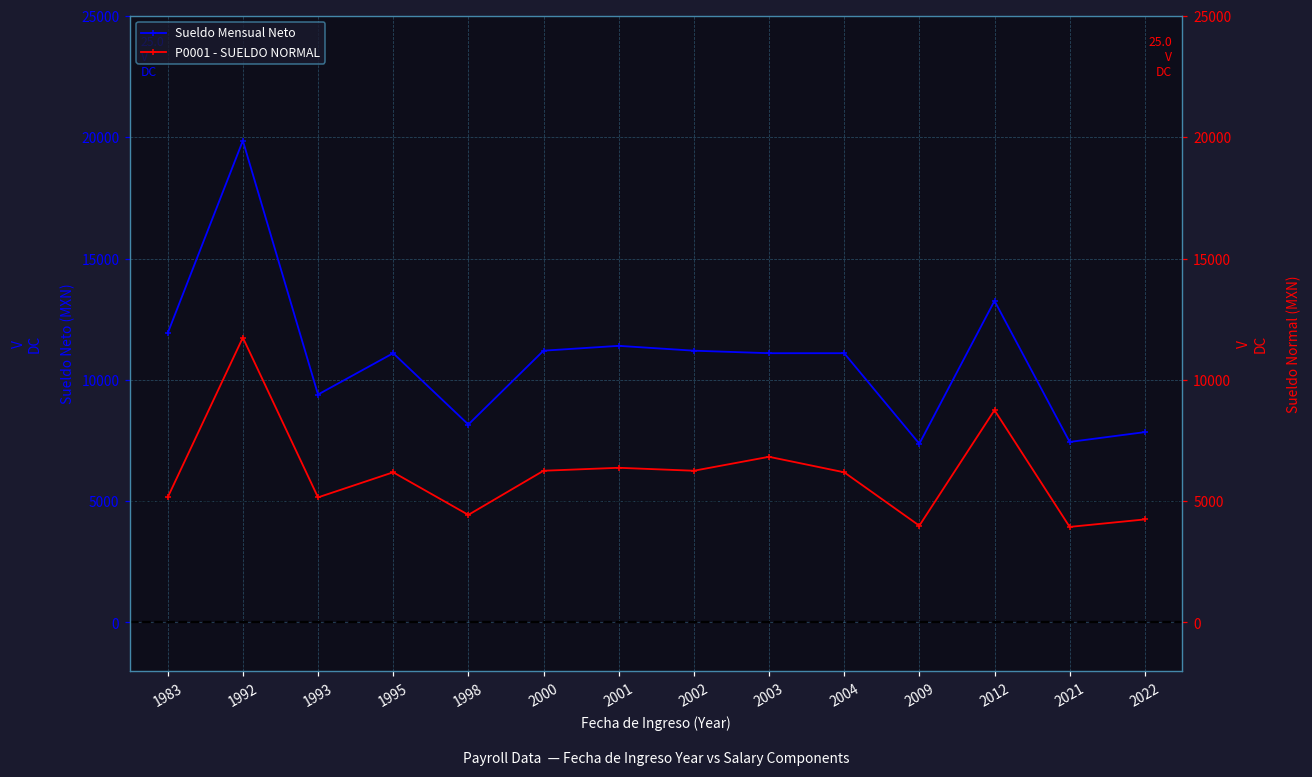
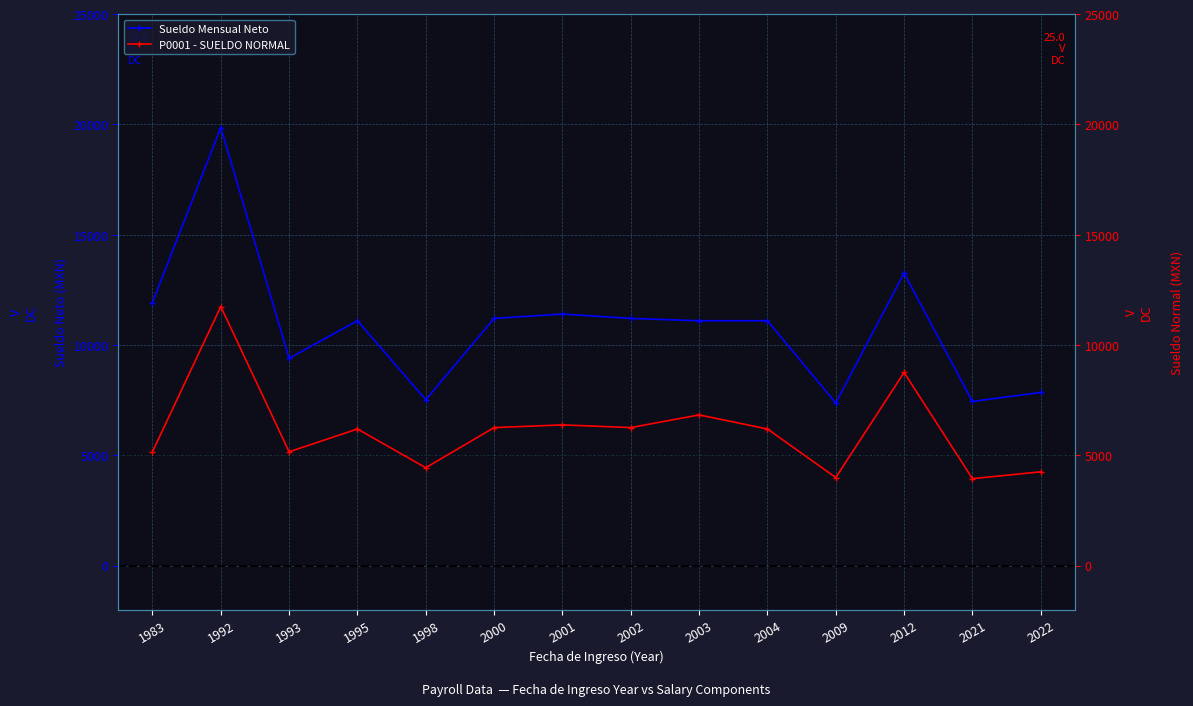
  {
    "Sueldo Mensual Neto": {
      "1983": 11900,
      "1992": 19900,
      "1993": 9400,
      "1995": 11100,
-     "1998": 8200,
+     "1998": 7500,
      "2000": 11200,
      "2001": 11400,
      "2002": 11200,
      "2003": 11100,
      "2004": 11100,
      "2009": 7400,
      "2012": 13300,
      "2021": 7400,
      "2022": 7800
    },
    "P0001 - SUELDO NORMAL": {
      "1983": 5200,
      "1992": 11700,
      "1993": 5200,
      "1995": 6200,
      "1998": 4400,
      "2000": 6300,
      "2001": 6400,
      "2002": 6300,
      "2003": 6800,
      "2004": 6200,
      "2009": 4000,
      "2012": 8800,
      "2021": 3900,
      "2022": 4200
    }
  }
